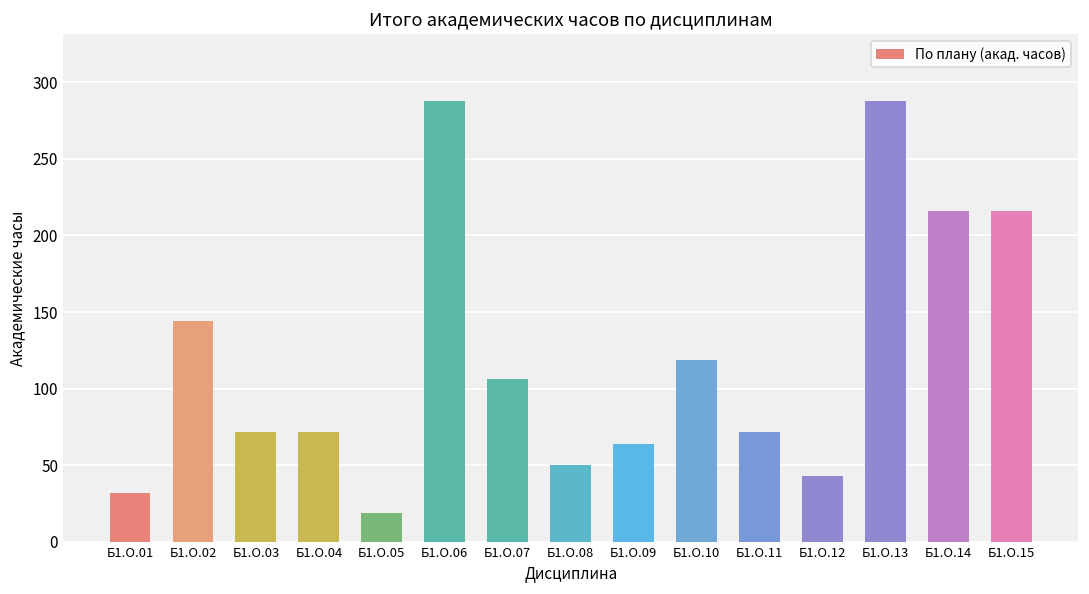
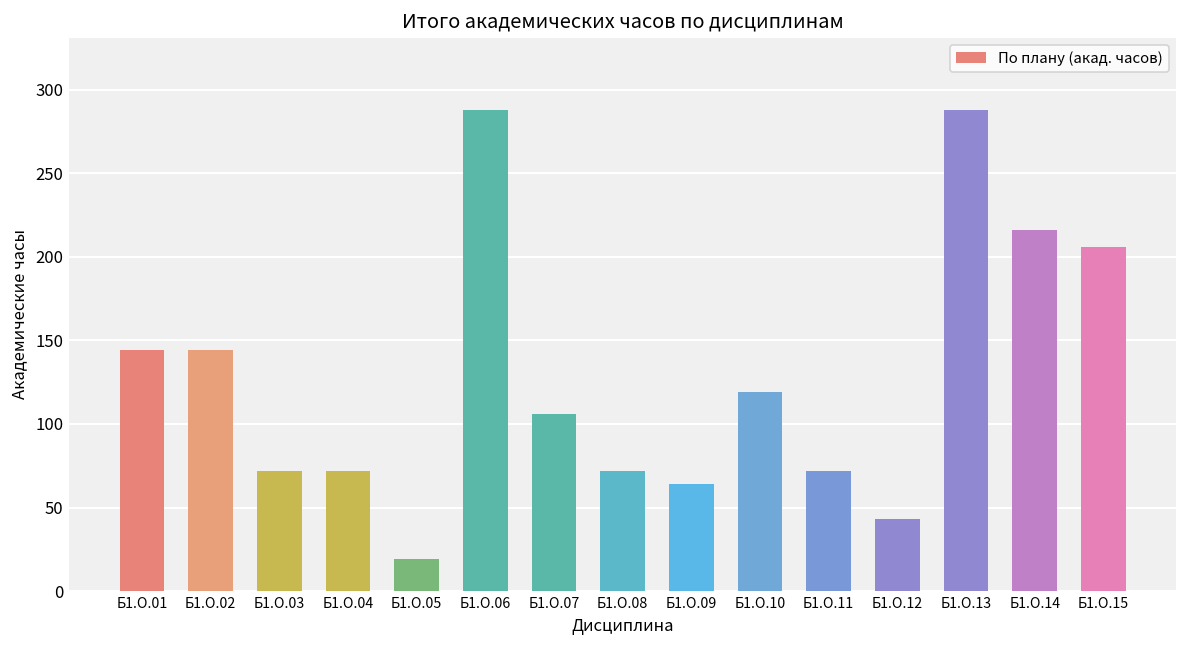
  {
-   "Б1.О.01": 32,
+   "Б1.О.01": 144,
    "Б1.О.02": 144,
    "Б1.О.03": 72,
    "Б1.О.04": 72,
    "Б1.О.05": 19,
    "Б1.О.06": 288,
    "Б1.О.07": 106,
-   "Б1.О.08": 50,
+   "Б1.О.08": 72,
    "Б1.О.09": 64,
    "Б1.О.10": 119,
    "Б1.О.11": 72,
    "Б1.О.12": 43,
    "Б1.О.13": 288,
    "Б1.О.14": 216,
-   "Б1.О.15": 216
+   "Б1.О.15": 206
  }
